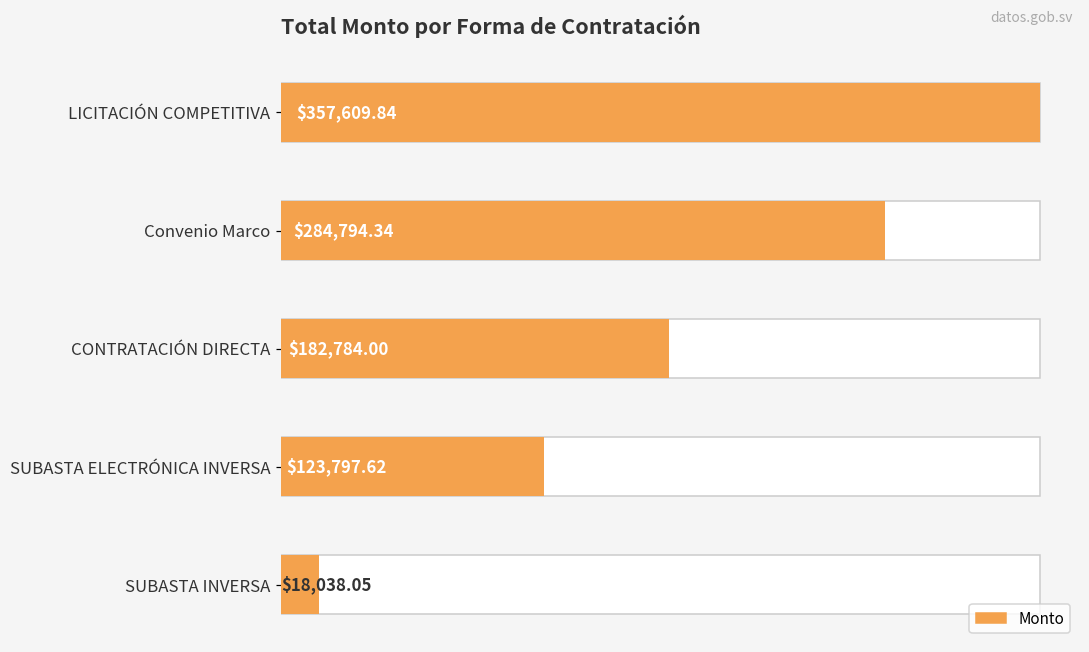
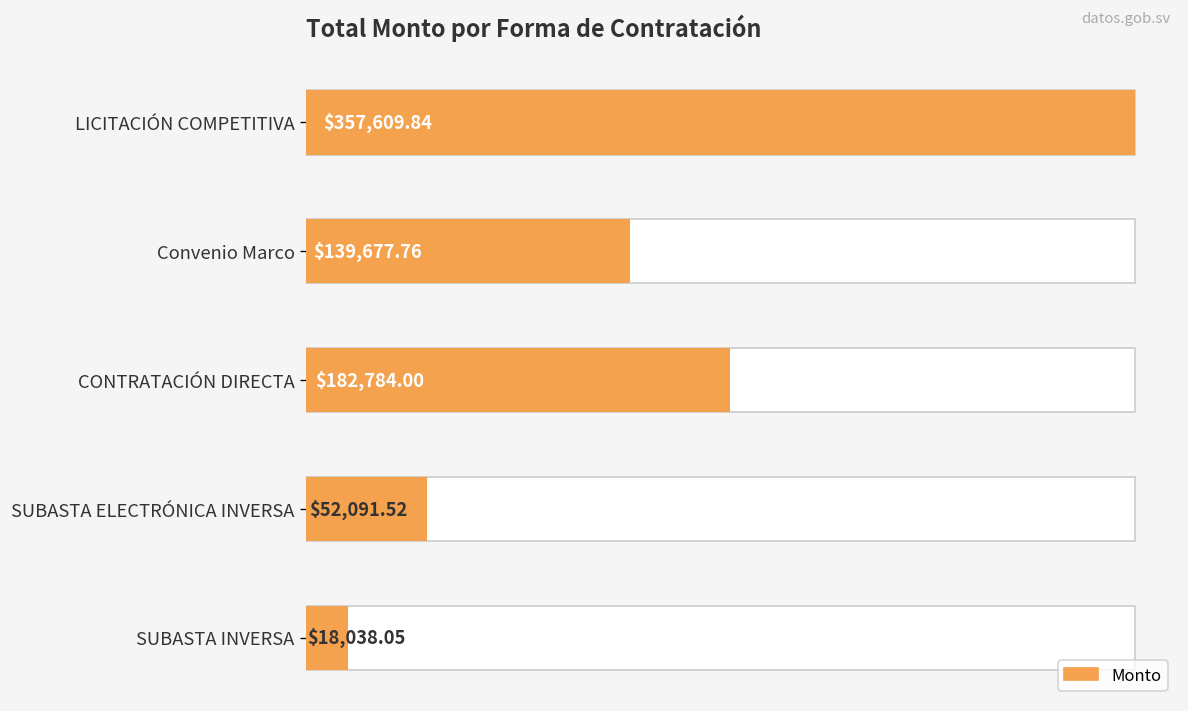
  {
    "Monto": {
      "LICITACIÓN COMPETITIVA": "$357,609.84",
-     "Convenio Marco": "$284,794.34",
-     "SUBASTA ELECTRÓNICA INVERSA": "$123,797.62"
+     "Convenio Marco": "$139,677.76",
+     "SUBASTA ELECTRÓNICA INVERSA": "$52,091.52"
    }
  }
